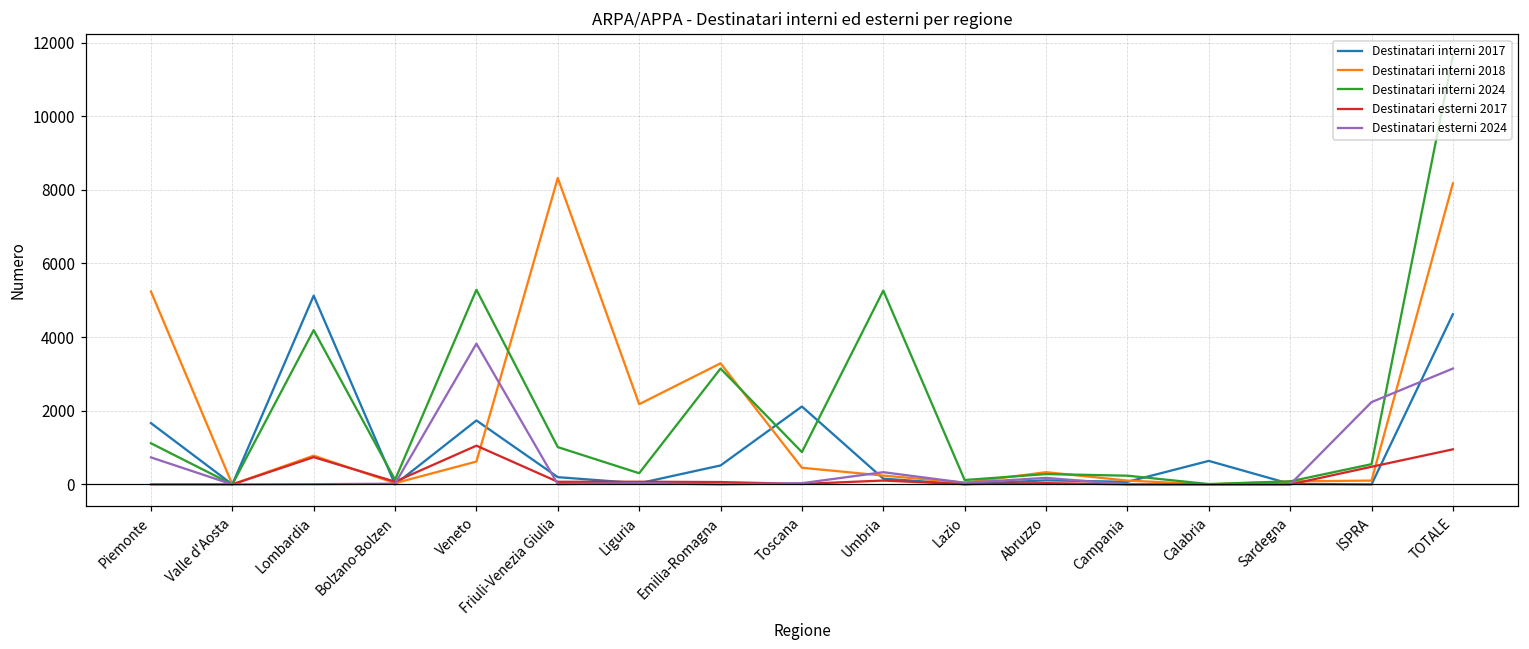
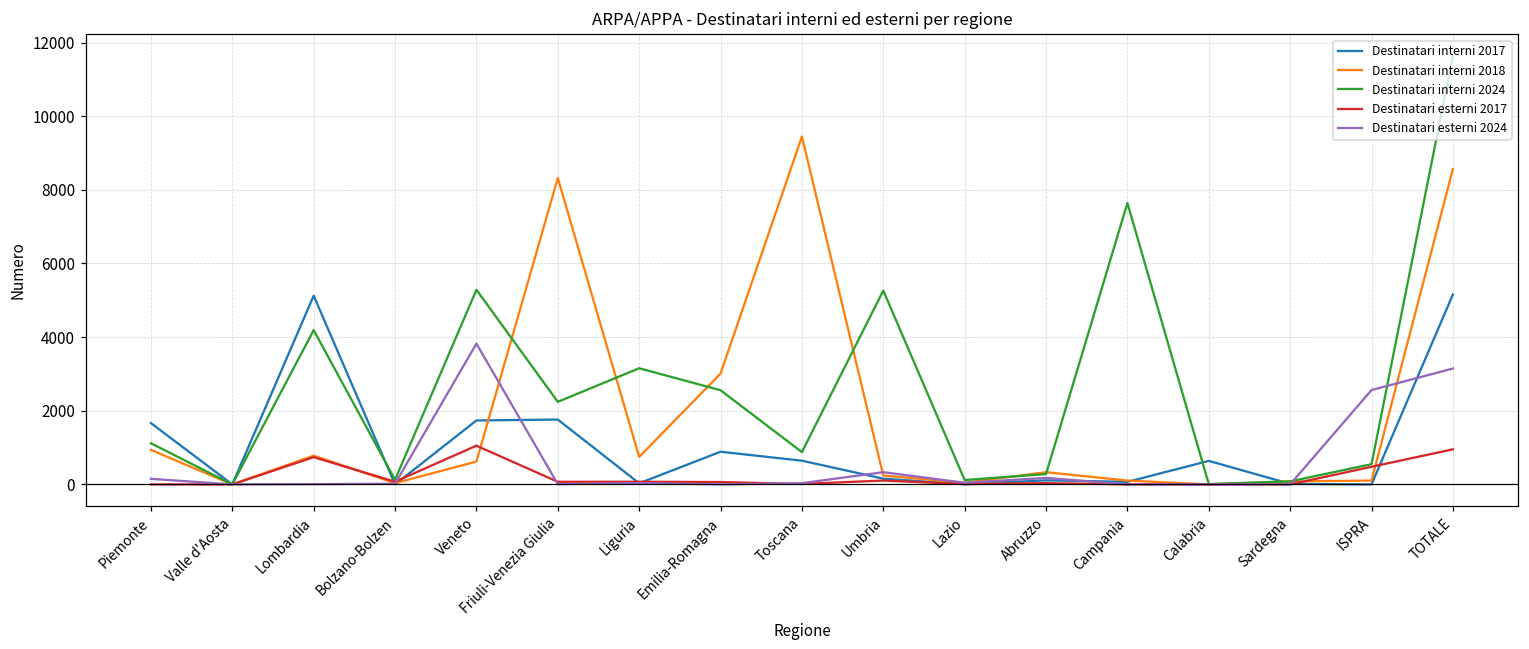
  {
    "Destinatari interni 2017": {
      "Piemonte": 1700,
      "Lombardia": 5100,
      "Veneto": 1700,
-     "Friuli-Venezia Giulia": 200,
-     "Emilia-Romagna": 500,
-     "Toscana": 2100,
+     "Friuli-Venezia Giulia": 1800,
+     "Emilia-Romagna": 900,
+     "Toscana": 600,
      "Calabria": 600,
      "ISPRA": 0,
-     "TOTALE": 4600
+     "TOTALE": 5200
    },
    "Destinatari interni 2018": {
-     "Piemonte": 5200,
+     "Piemonte": 900,
      "Veneto": 600,
      "Friuli-Venezia Giulia": 8300,
-     "Liguria": 2200,
-     "Emilia-Romagna": 3300,
-     "Toscana": 500,
+     "Liguria": 700,
+     "Emilia-Romagna": 3000,
+     "Toscana": 9400,
      "Umbria": 200,
      "ISPRA": 100,
-     "TOTALE": 8200
+     "TOTALE": 8600
    },
    "Destinatari interni 2024": {
      "Piemonte": 1100,
      "Lombardia": 4200,
      "Veneto": 5300,
-     "Friuli-Venezia Giulia": 1000,
-     "Liguria": 300,
-     "Emilia-Romagna": 3100,
+     "Friuli-Venezia Giulia": 2200,
+     "Liguria": 3200,
+     "Emilia-Romagna": 2600,
      "Toscana": 900,
      "Umbria": 5300,
-     "Campania": 200
+     "Campania": 7600
    },
    "Destinatari esterni 2017": {
      "Piemonte": 0,
      "Veneto": 1100,
      "TOTALE": 1000
    },
    "Destinatari esterni 2024": {
-     "Piemonte": 700,
+     "Piemonte": 200,
      "Lombardia": 0,
      "Veneto": 3800,
      "Umbria": 300,
-     "ISPRA": 2200,
+     "ISPRA": 2600,
      "TOTALE": 3100
    }
  }
